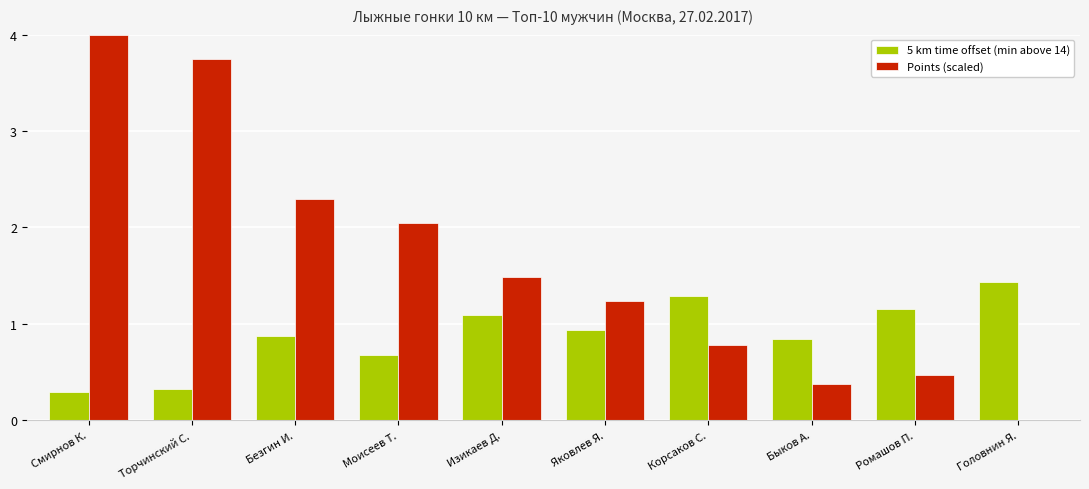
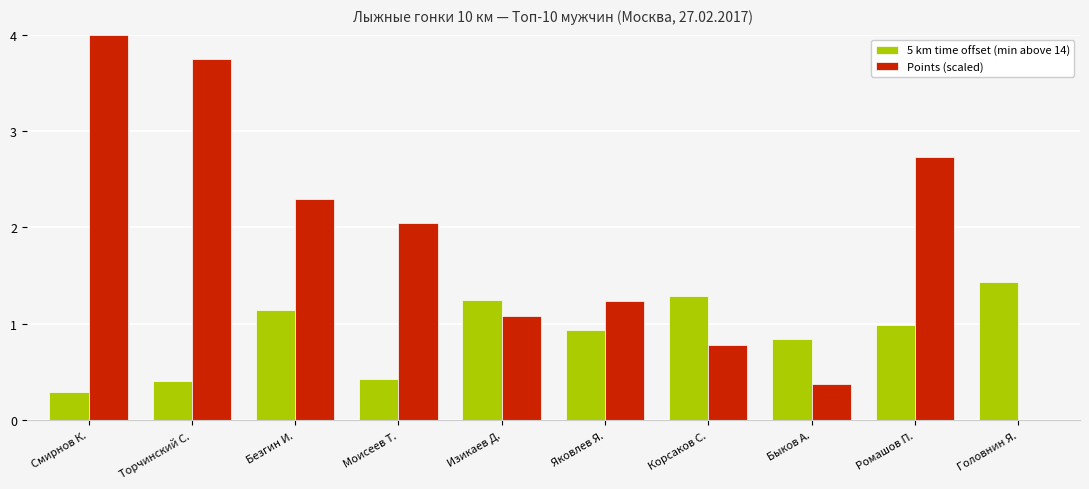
  {
    "5 km time offset (min above 14)": {
      "Смирнов К.": 0.3,
-     "Торчинский С.": 0.3,
-     "Безгин И.": 0.9,
-     "Моисеев Т.": 0.7,
-     "Изикаев Д.": 1.1,
+     "Торчинский С.": 0.4,
+     "Безгин И.": 1.1,
+     "Моисеев Т.": 0.4,
+     "Изикаев Д.": 1.3,
      "Яковлев Я.": 0.9,
      "Корсаков С.": 1.3,
      "Быков А.": 0.8,
-     "Ромашов П.": 1.2,
+     "Ромашов П.": 1.0,
      "Головнин Я.": 1.4
    },
    "Points (scaled)": {
      "Смирнов К.": 4.0,
      "Торчинский С.": 3.8,
      "Безгин И.": 2.3,
      "Моисеев Т.": 2.0,
-     "Изикаев Д.": 1.5,
+     "Изикаев Д.": 1.1,
      "Яковлев Я.": 1.2,
      "Корсаков С.": 0.8,
      "Быков А.": 0.4,
-     "Ромашов П.": 0.5,
+     "Ромашов П.": 2.7,
      "Головнин Я.": 0.0
    }
  }
